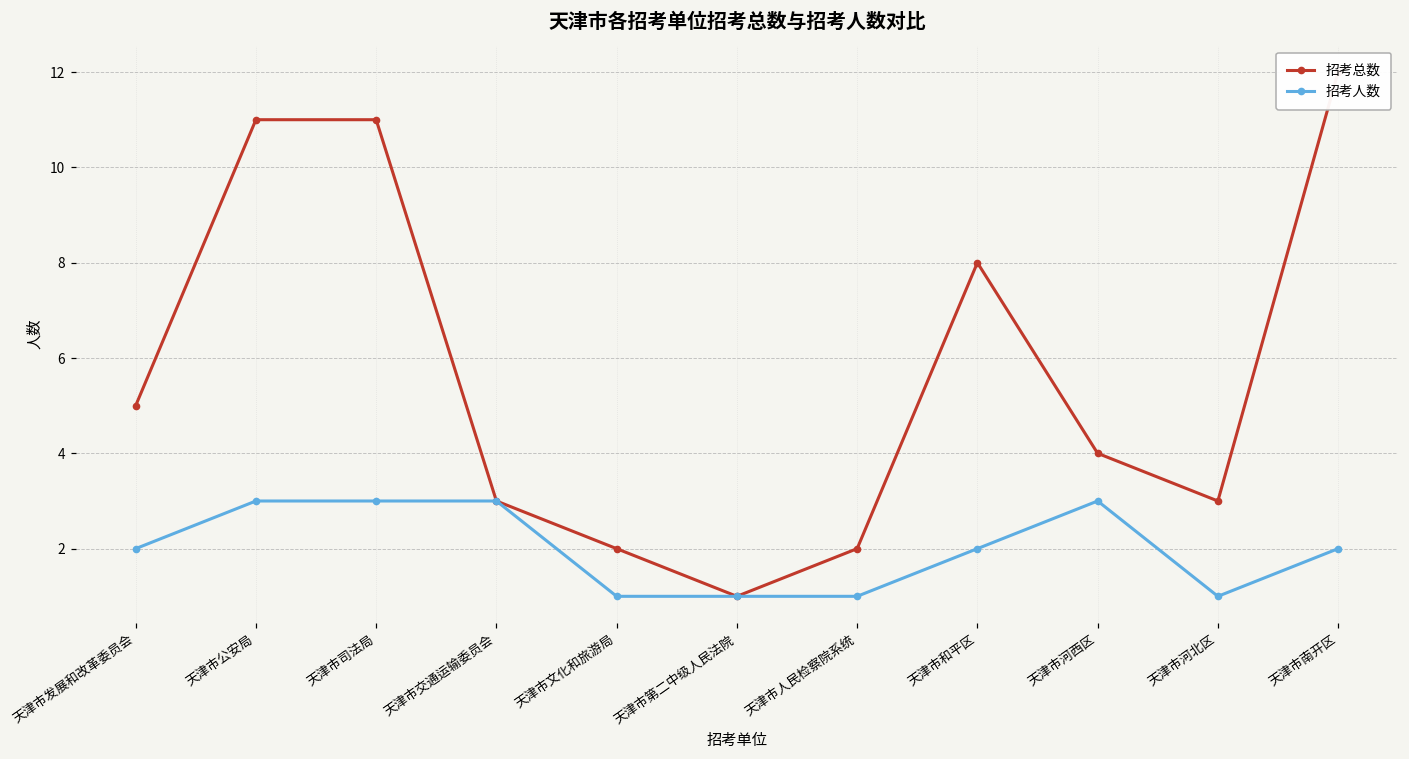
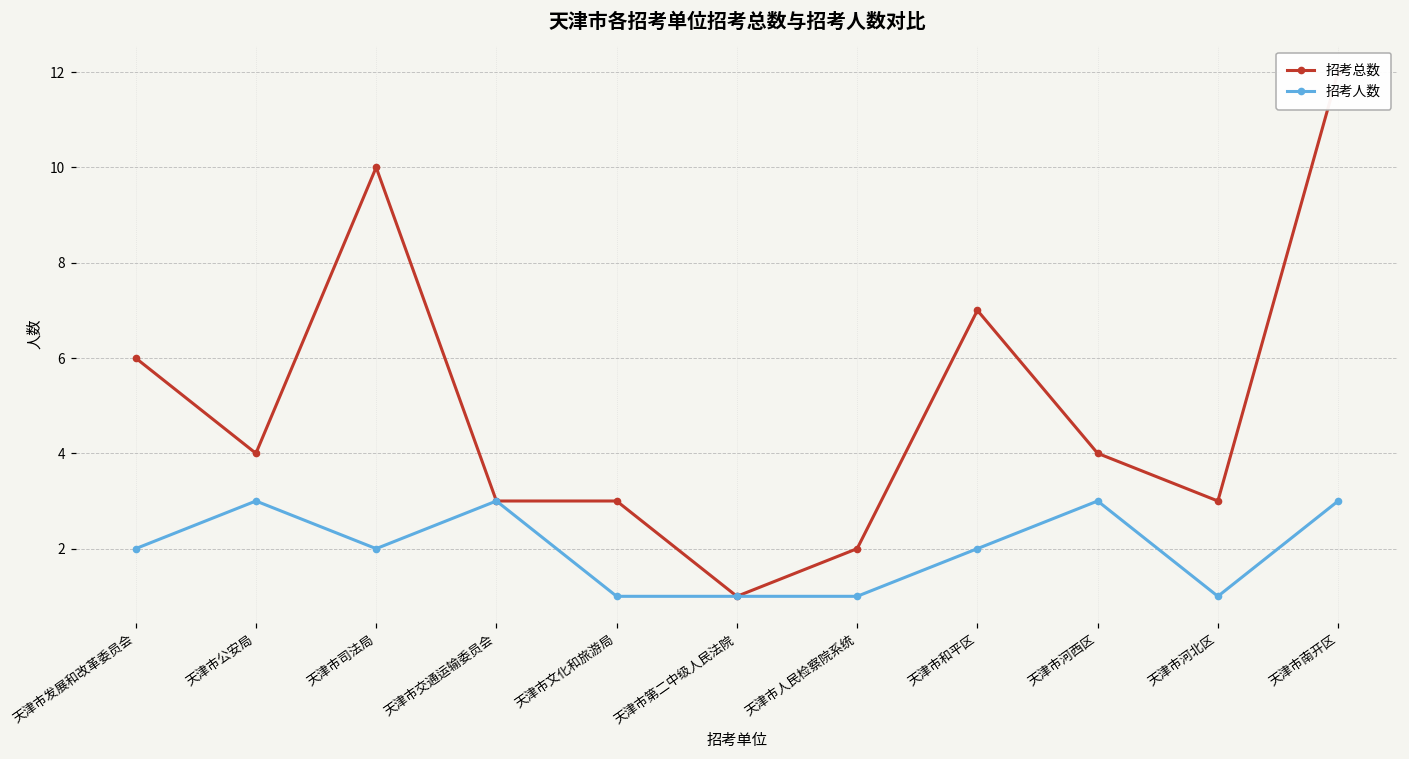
  {
    "招考总数": {
-     "天津市发展和改革委员会": 5,
-     "天津市公安局": 11,
-     "天津市司法局": 11,
-     "天津市文化和旅游局": 2,
+     "天津市发展和改革委员会": 6,
+     "天津市公安局": 4,
+     "天津市司法局": 10,
+     "天津市文化和旅游局": 3,
      "天津市人民检察院系统": 2,
-     "天津市和平区": 8,
+     "天津市和平区": 7,
      "天津市河西区": 4,
      "天津市河北区": 3
    },
    "招考人数": {
      "天津市发展和改革委员会": 2,
      "天津市公安局": 3,
-     "天津市司法局": 3,
+     "天津市司法局": 2,
      "天津市文化和旅游局": 1,
      "天津市人民检察院系统": 1,
      "天津市和平区": 2,
      "天津市河西区": 3,
      "天津市河北区": 1,
-     "天津市南开区": 2
+     "天津市南开区": 3
    }
  }
